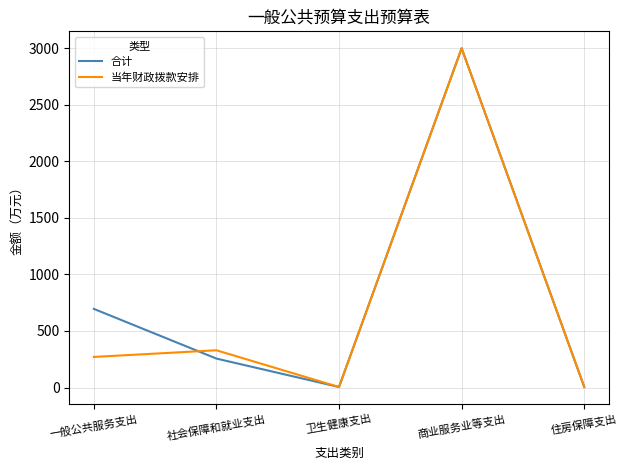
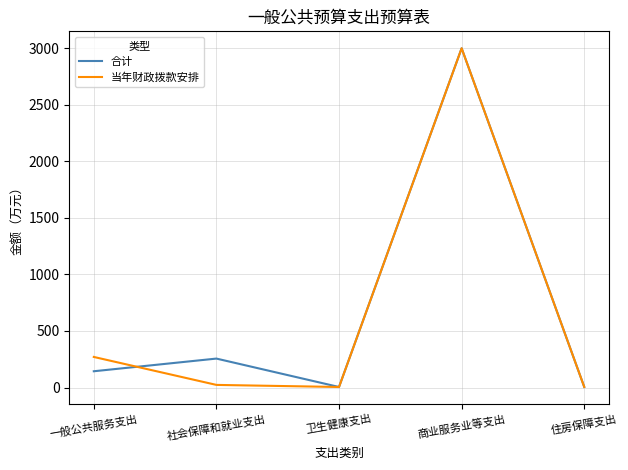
  {
    "合计": {
-     "一般公共服务支出": 700,
+     "一般公共服务支出": 140,
      "社会保障和就业支出": 260
    },
    "当年财政拨款安排": {
      "一般公共服务支出": 270,
-     "社会保障和就业支出": 330
+     "社会保障和就业支出": 20
    }
  }
